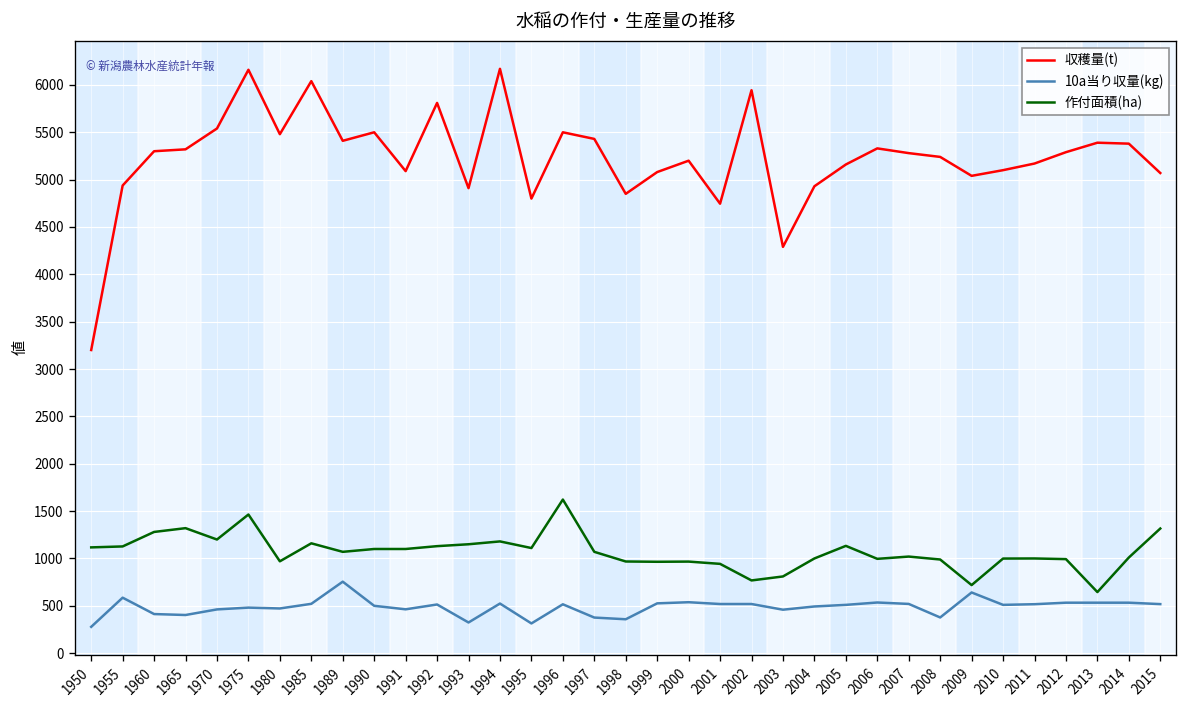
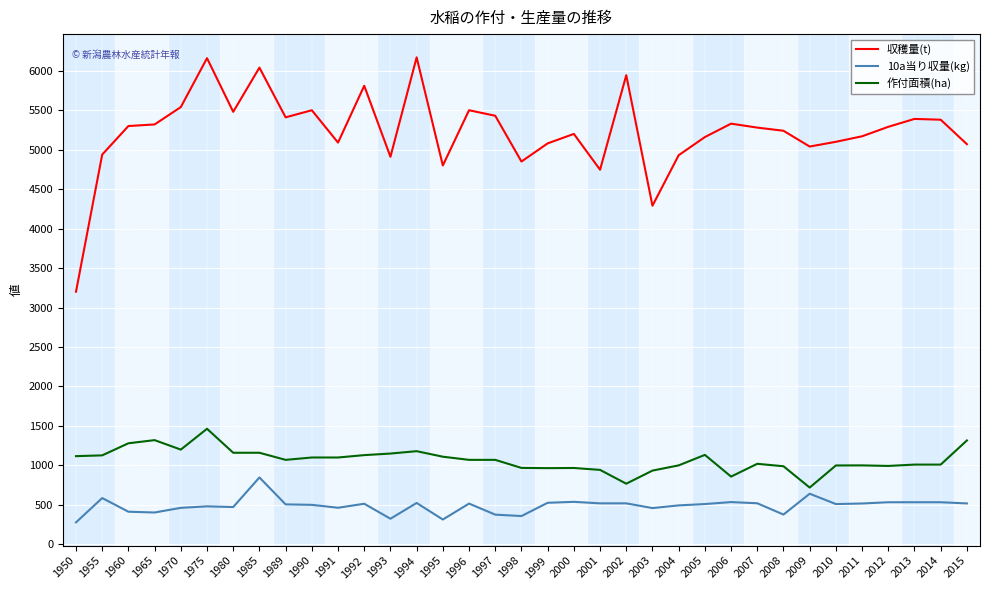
  {
    "収穫量(t)": {
      "1950": 3200,
      "1955": 4900,
      "1960": 5300,
      "1965": 5300,
      "1970": 5500,
      "1975": 6200,
      "1980": 5500,
      "1985": 6000,
      "1989": 5400,
      "1990": 5500,
      "1991": 5100,
      "1992": 5800,
      "1993": 4900,
      "1994": 6200,
      "1995": 4800,
      "1996": 5500,
      "1997": 5400,
      "1998": 4900,
      "1999": 5100,
      "2000": 5200,
      "2001": 4700,
      "2002": 5900,
      "2003": 4300,
      "2004": 4900,
      "2005": 5200,
      "2006": 5300,
      "2007": 5300,
      "2008": 5200,
      "2009": 5000,
      "2010": 5100,
      "2011": 5200,
      "2012": 5300,
      "2013": 5400,
      "2014": 5400,
      "2015": 5100
    },
    "10a当り収量(kg)": {
      "1950": 300,
      "1955": 600,
      "1960": 400,
      "1965": 400,
      "1970": 500,
      "1975": 500,
      "1980": 500,
-     "1985": 500,
-     "1989": 800,
+     "1985": 800,
+     "1989": 500,
      "1990": 500,
      "1991": 500,
      "1992": 500,
      "1993": 300,
      "1994": 500,
      "1995": 300,
      "1996": 500,
      "1997": 400,
      "1998": 400,
      "1999": 500,
      "2000": 500,
      "2001": 500,
      "2002": 500,
      "2003": 500,
      "2004": 500,
      "2005": 500,
      "2006": 500,
      "2007": 500,
      "2008": 400,
      "2009": 600,
      "2010": 500,
      "2011": 500,
      "2012": 500,
      "2013": 500,
      "2014": 500,
      "2015": 500
    },
    "作付面積(ha)": {
      "1950": 1100,
      "1955": 1100,
      "1960": 1300,
      "1965": 1300,
      "1970": 1200,
      "1975": 1500,
-     "1980": 1000,
+     "1980": 1200,
      "1985": 1200,
      "1989": 1100,
      "1990": 1100,
      "1991": 1100,
      "1992": 1100,
      "1993": 1200,
      "1994": 1200,
      "1995": 1100,
-     "1996": 1600,
+     "1996": 1100,
      "1997": 1100,
      "1998": 1000,
      "1999": 1000,
      "2000": 1000,
      "2001": 900,
      "2002": 800,
-     "2003": 800,
+     "2003": 900,
      "2004": 1000,
      "2005": 1100,
-     "2006": 1000,
+     "2006": 900,
      "2007": 1000,
      "2008": 1000,
      "2009": 700,
      "2010": 1000,
      "2011": 1000,
      "2012": 1000,
-     "2013": 600,
+     "2013": 1000,
      "2014": 1000,
      "2015": 1300
    }
  }
